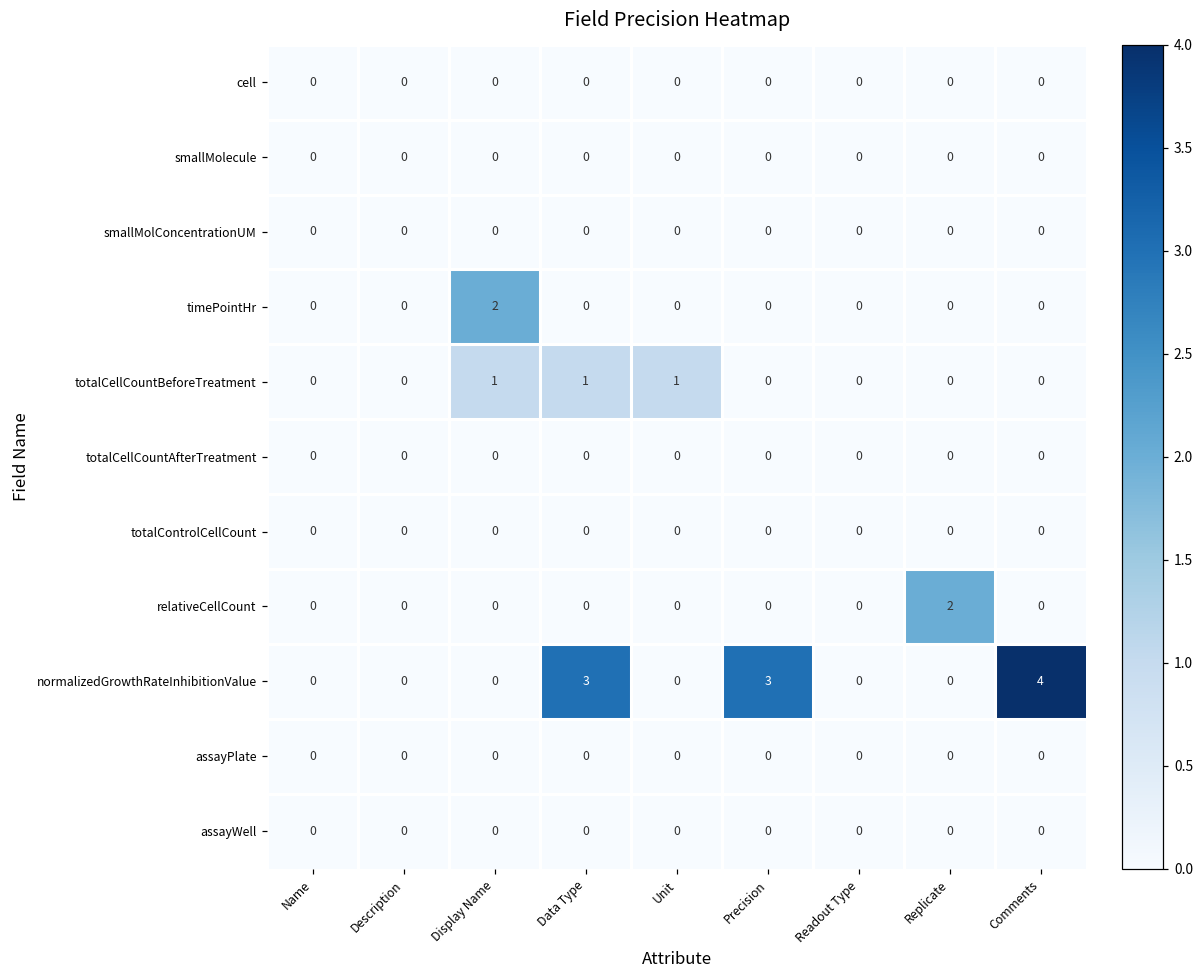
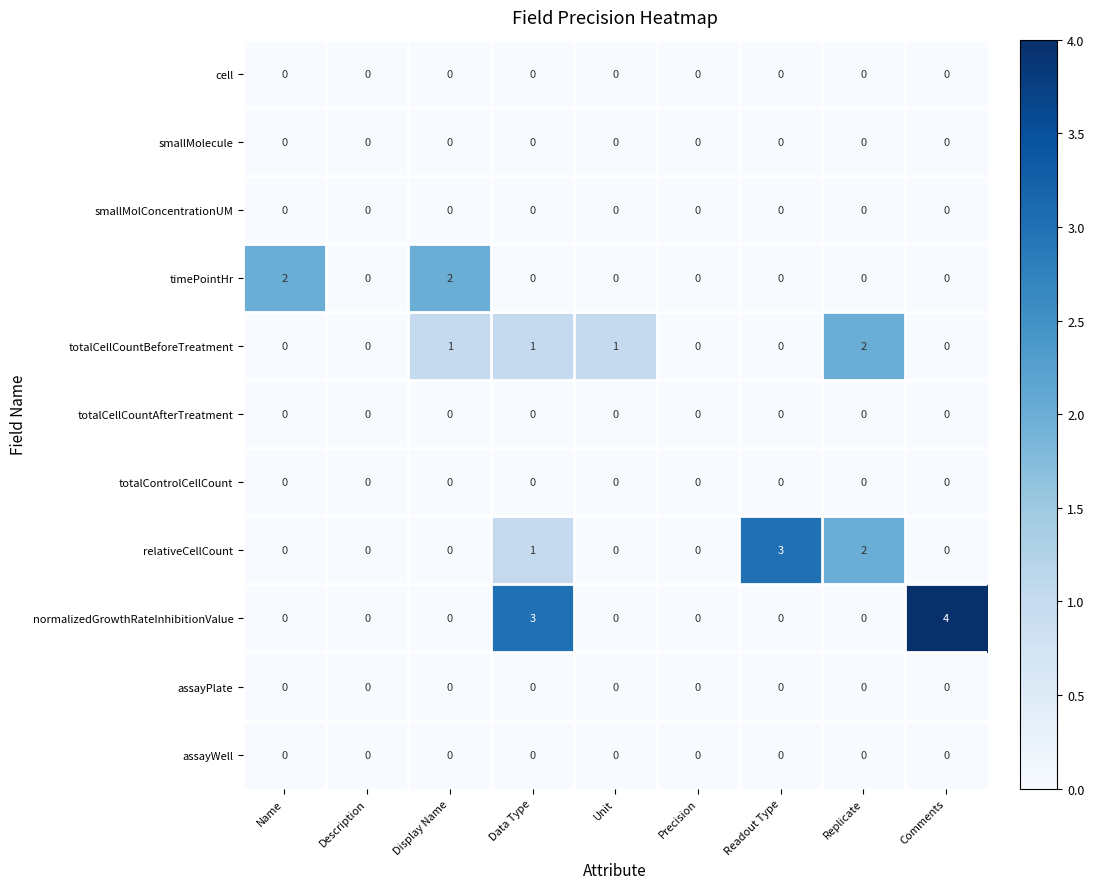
  {
    "cell": {
      "Name": 0,
      "Description": 0,
      "Display Name": 0,
      "Data Type": 0,
      "Unit": 0,
      "Precision": 0,
      "Readout Type": 0,
      "Replicate": 0,
      "Comments": 0
    },
    "smallMolecule": {
      "Name": 0,
      "Description": 0,
      "Display Name": 0,
      "Data Type": 0,
      "Unit": 0,
      "Precision": 0,
      "Readout Type": 0,
      "Replicate": 0,
      "Comments": 0
    },
    "smallMolConcentrationUM": {
      "Name": 0,
      "Description": 0,
      "Display Name": 0,
      "Data Type": 0,
      "Unit": 0,
      "Precision": 0,
      "Readout Type": 0,
      "Replicate": 0,
      "Comments": 0
    },
    "timePointHr": {
-     "Name": 0,
+     "Name": 2,
      "Description": 0,
      "Display Name": 2,
      "Data Type": 0,
      "Unit": 0,
      "Precision": 0,
      "Readout Type": 0,
      "Replicate": 0,
      "Comments": 0
    },
    "totalCellCountBeforeTreatment": {
      "Name": 0,
      "Description": 0,
      "Display Name": 1,
      "Data Type": 1,
      "Unit": 1,
      "Precision": 0,
      "Readout Type": 0,
-     "Replicate": 0,
+     "Replicate": 2,
      "Comments": 0
    },
    "totalCellCountAfterTreatment": {
      "Name": 0,
      "Description": 0,
      "Display Name": 0,
      "Data Type": 0,
      "Unit": 0,
      "Precision": 0,
      "Readout Type": 0,
      "Replicate": 0,
      "Comments": 0
    },
    "totalControlCellCount": {
      "Name": 0,
      "Description": 0,
      "Display Name": 0,
      "Data Type": 0,
      "Unit": 0,
      "Precision": 0,
      "Readout Type": 0,
      "Replicate": 0,
      "Comments": 0
    },
    "relativeCellCount": {
      "Name": 0,
      "Description": 0,
      "Display Name": 0,
-     "Data Type": 0,
+     "Data Type": 1,
      "Unit": 0,
      "Precision": 0,
-     "Readout Type": 0,
+     "Readout Type": 3,
      "Replicate": 2,
      "Comments": 0
    },
    "normalizedGrowthRateInhibitionValue": {
      "Name": 0,
      "Description": 0,
      "Display Name": 0,
      "Data Type": 3,
      "Unit": 0,
-     "Precision": 3,
+     "Precision": 0,
      "Readout Type": 0,
      "Replicate": 0,
      "Comments": 4
    },
    "assayPlate": {
      "Name": 0,
      "Description": 0,
      "Display Name": 0,
      "Data Type": 0,
      "Unit": 0,
      "Precision": 0,
      "Readout Type": 0,
      "Replicate": 0,
      "Comments": 0
    },
    "assayWell": {
      "Name": 0,
      "Description": 0,
      "Display Name": 0,
      "Data Type": 0,
      "Unit": 0,
      "Precision": 0,
      "Readout Type": 0,
      "Replicate": 0,
      "Comments": 0
    }
  }
